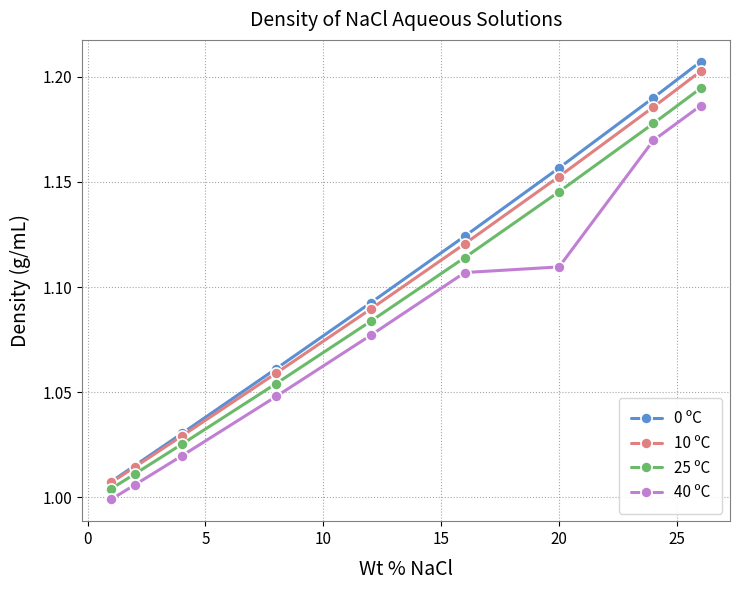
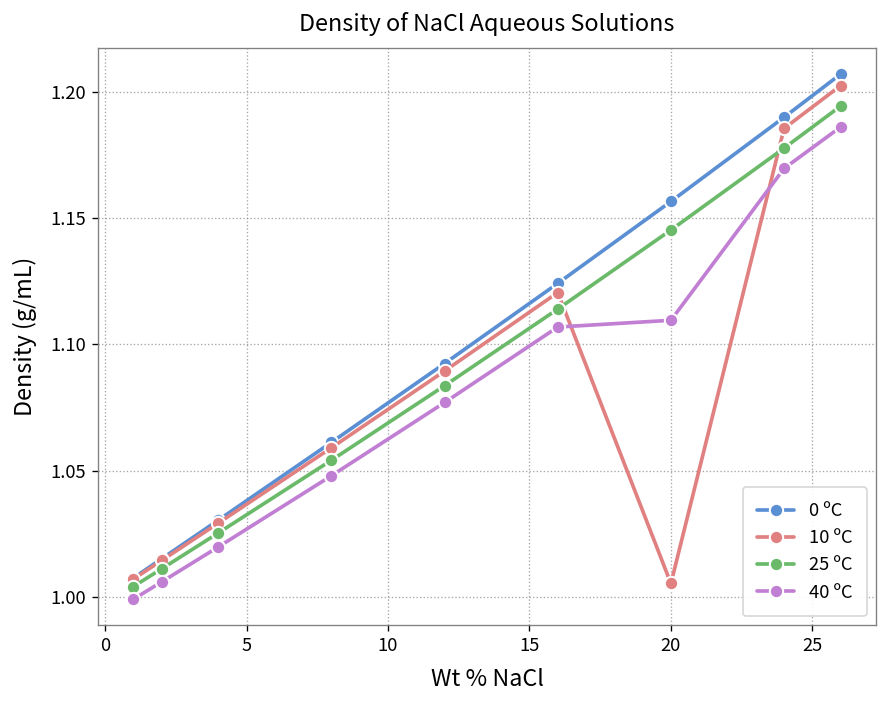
  {
    "0 ºC": {
      "20": 1.157
    },
    "10 ºC": {
-     "20": 1.153
+     "20": 1.005
    },
    "25 ºC": {
      "20": 1.145
    },
    "40 ºC": {
      "20": 1.110
    }
  }
